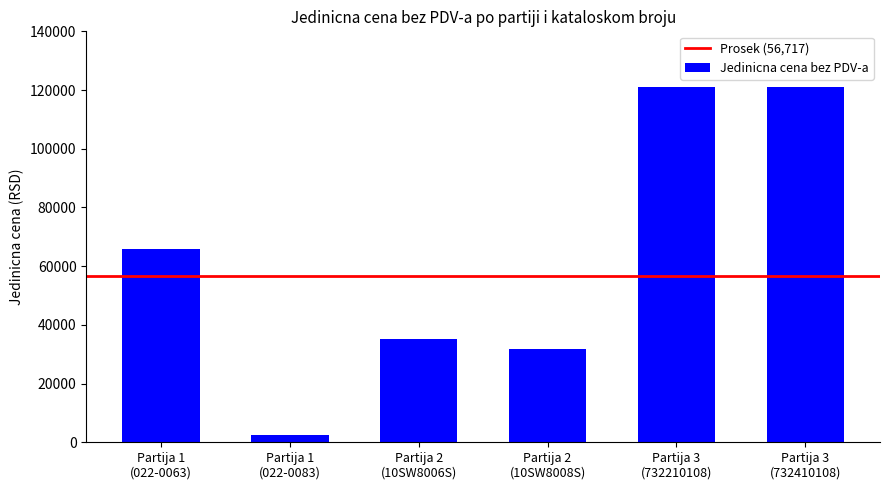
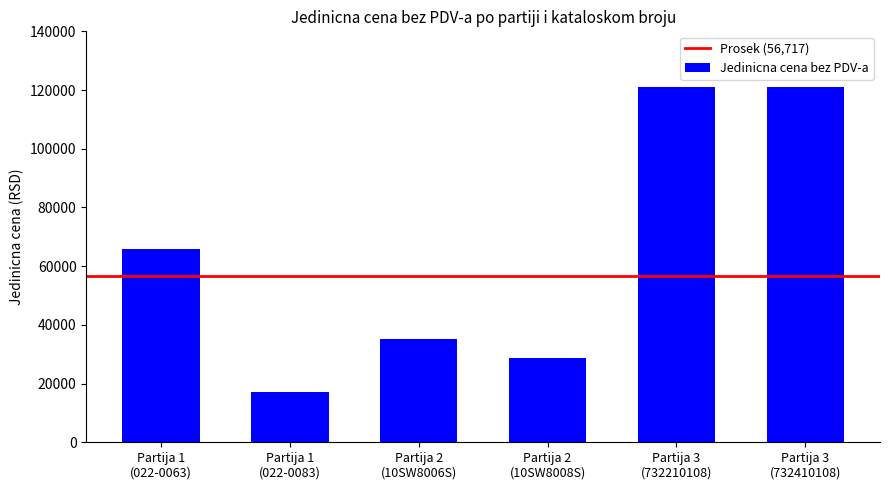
  {
    "Partija 1 (022-0063)": 66000,
-   "Partija 1 (022-0083)": 2000,
+   "Partija 1 (022-0083)": 17000,
    "Partija 2 (10SW8006S)": 35000,
-   "Partija 2 (10SW8008S)": 32000,
+   "Partija 2 (10SW8008S)": 29000,
    "Partija 3 (732210108)": 121000,
    "Partija 3 (732410108)": 121000
  }
